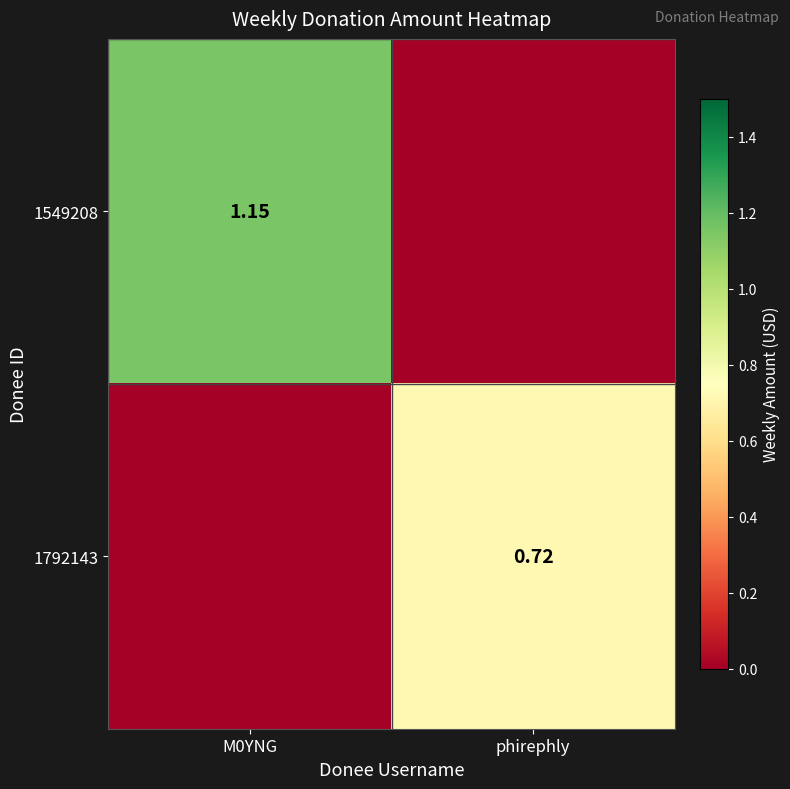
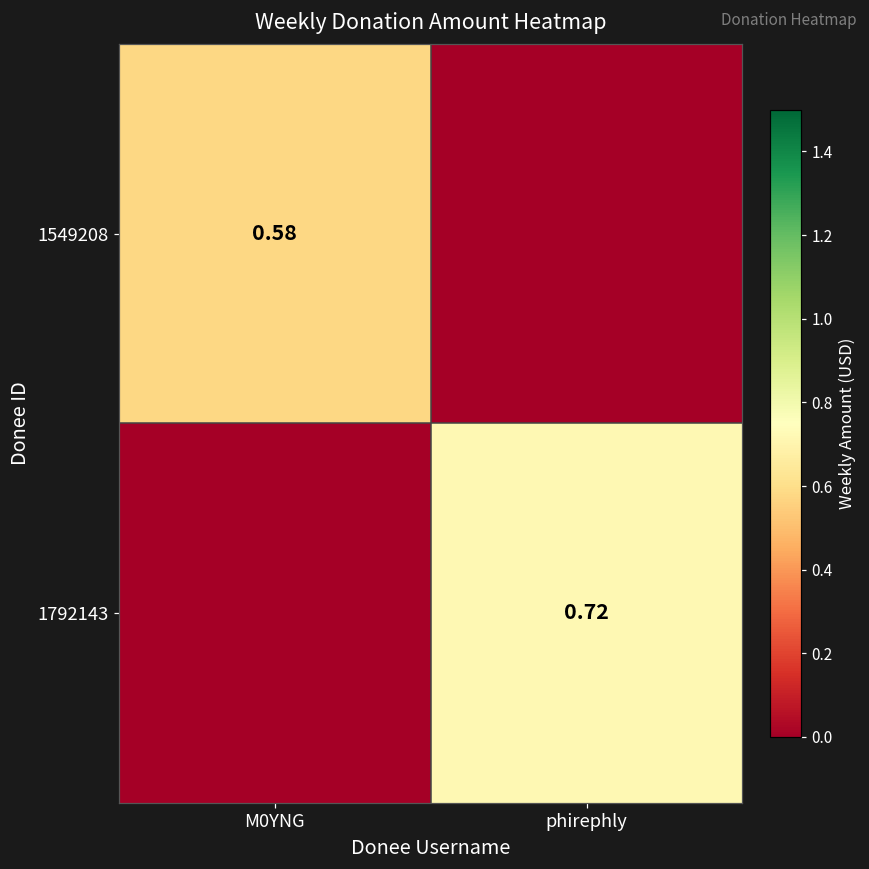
  {
    "1549208": {
-     "M0YNG": 1.15
+     "M0YNG": 0.58
    },
    "1792143": {
      "phirephly": 0.72
    }
  }
